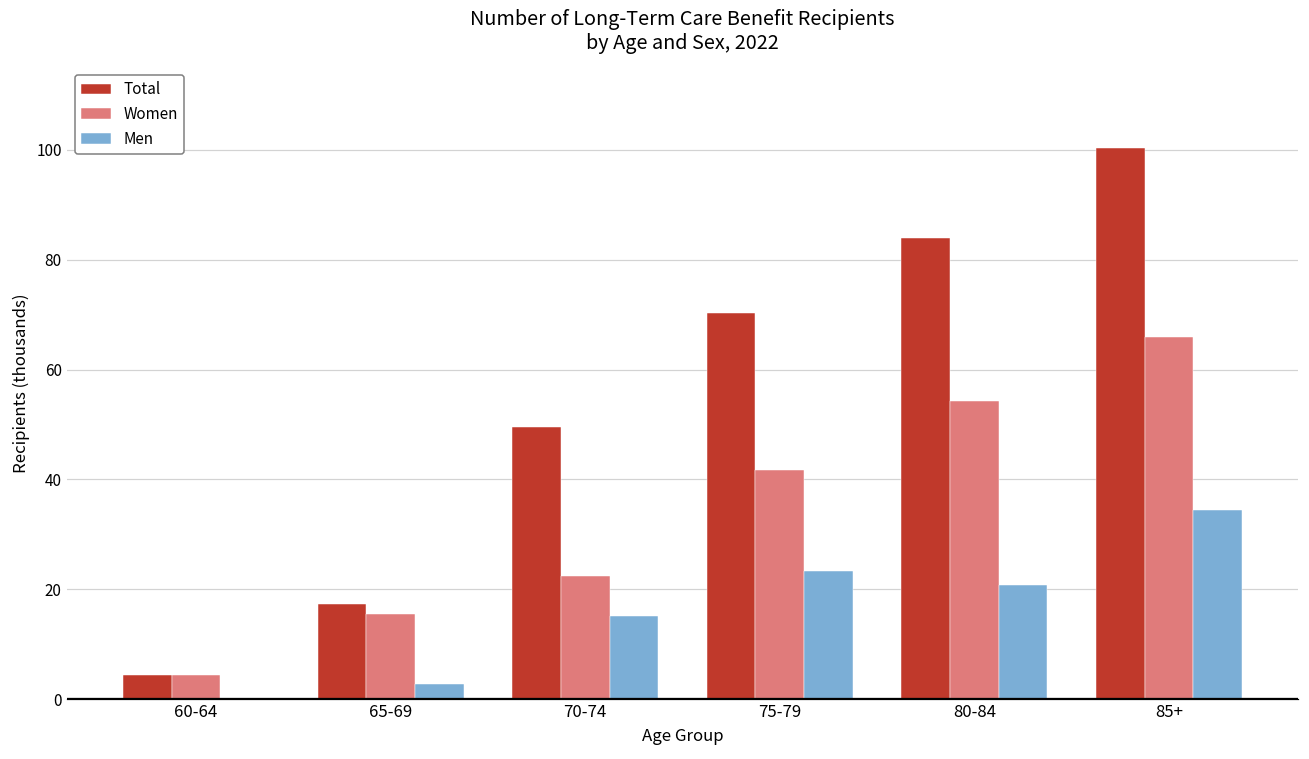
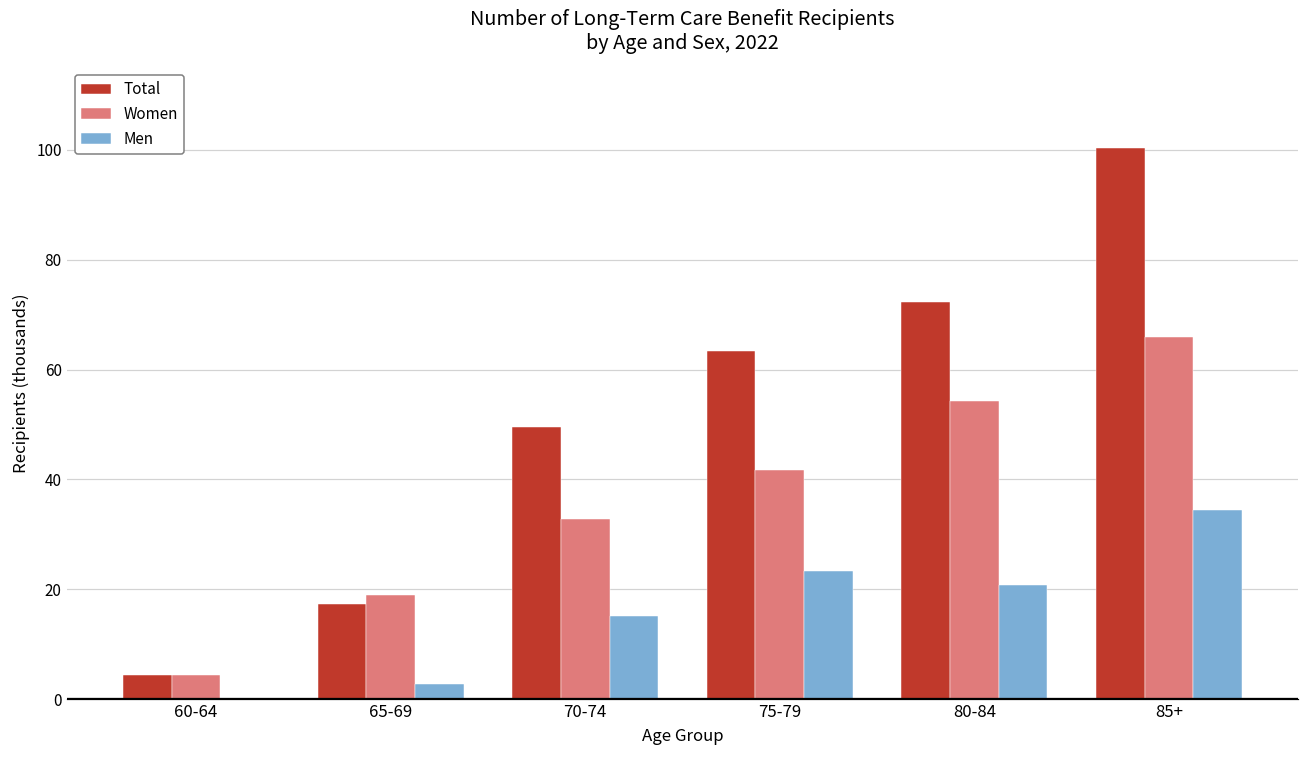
  {
    "Total": {
      "60-64": 4,
      "65-69": 17,
      "70-74": 50,
-     "75-79": 70,
-     "80-84": 84,
+     "75-79": 63,
+     "80-84": 72,
      "85+": 100
    },
    "Women": {
      "60-64": 4,
-     "65-69": 16,
-     "70-74": 22,
+     "65-69": 19,
+     "70-74": 33,
      "75-79": 42,
      "80-84": 54,
      "85+": 66
    },
    "Men": {
      "60-64": 0,
      "65-69": 3,
      "70-74": 15,
      "75-79": 23,
      "80-84": 21,
      "85+": 34
    }
  }
